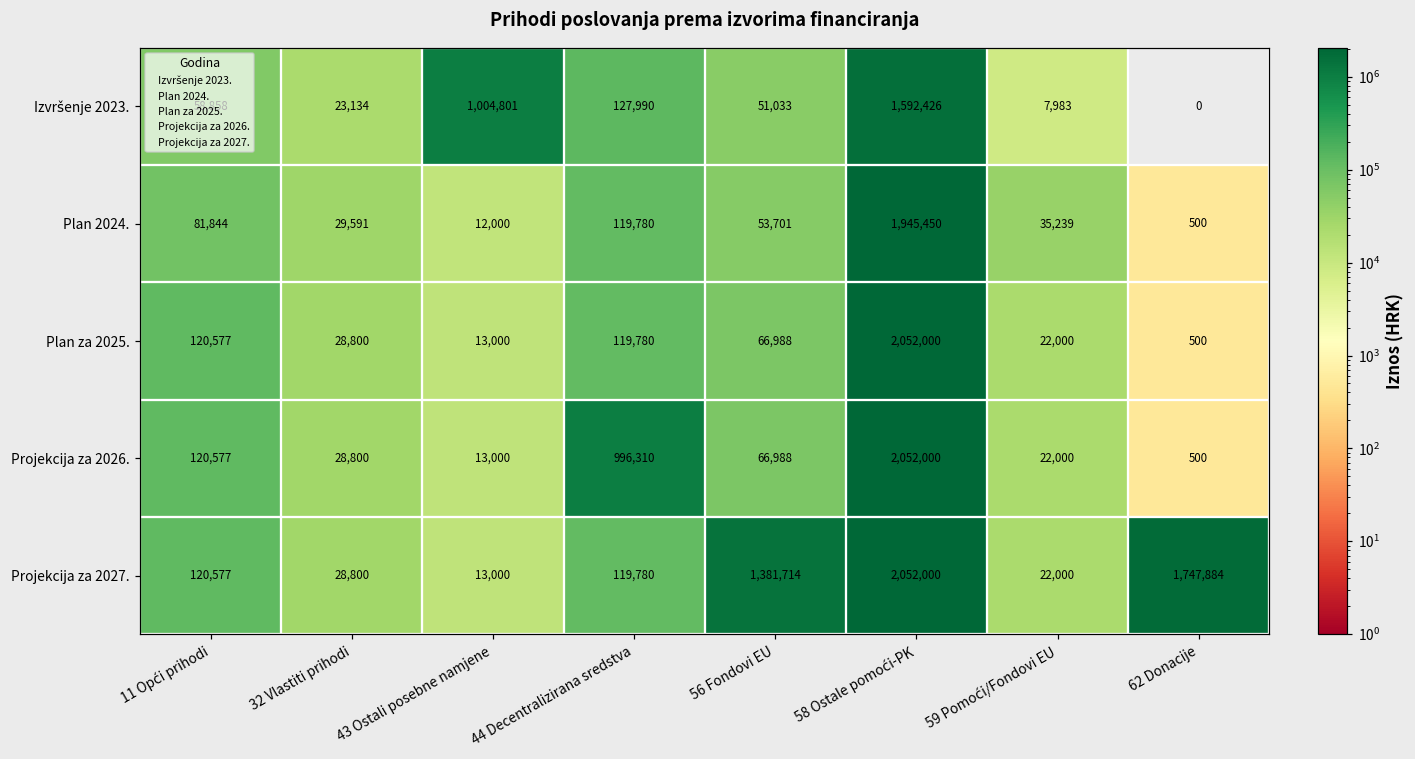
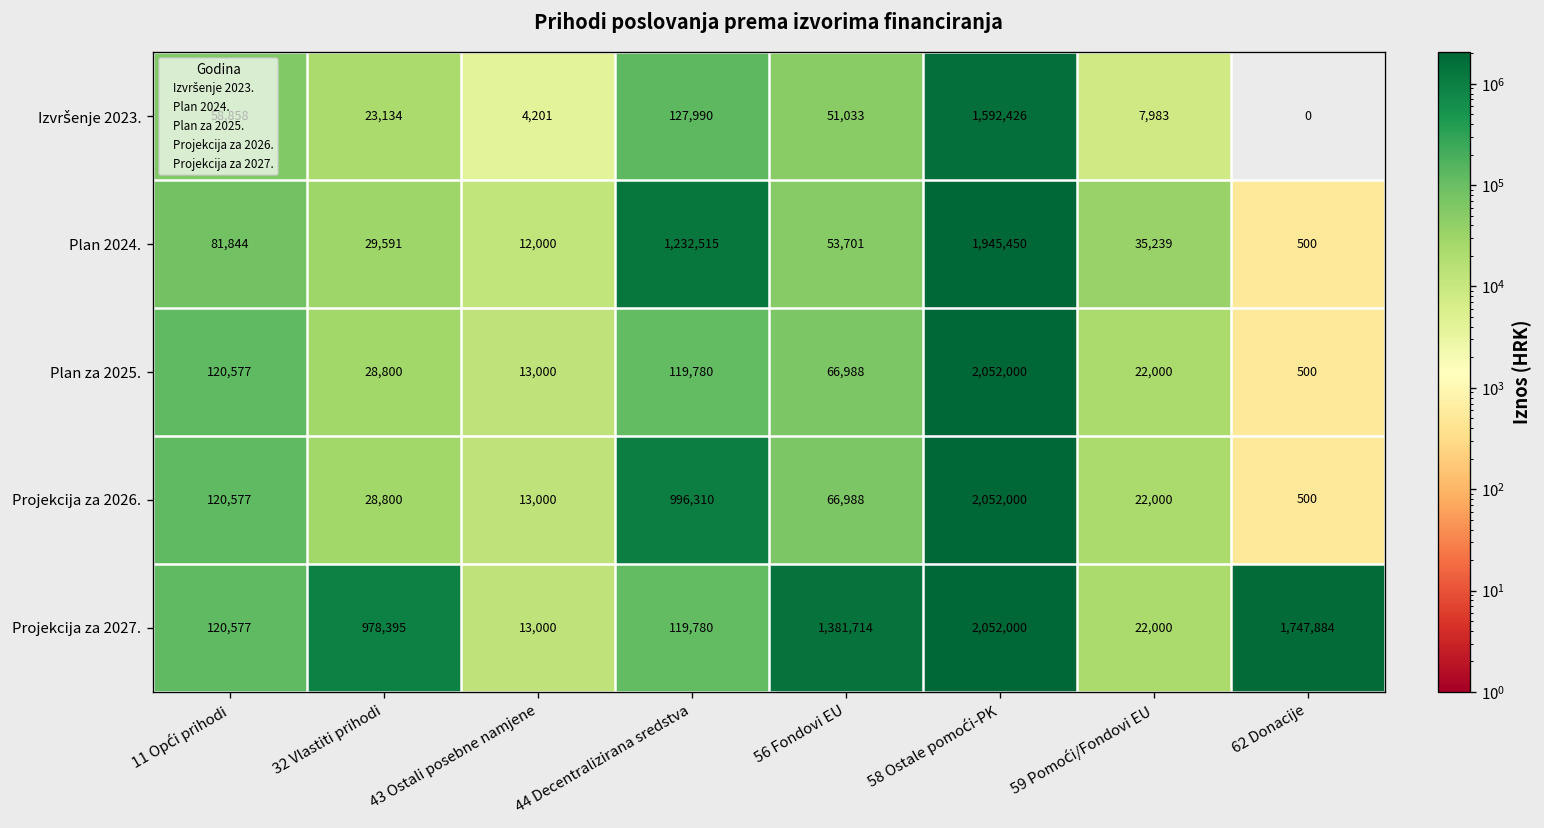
  {
    "Izvršenje 2023.": {
      "32 Vlastiti prihodi": "23,134",
-     "43 Ostali posebne namjene": "1,004,801",
+     "43 Ostali posebne namjene": "4,201",
      "44 Decentralizirana sredstva": "127,990",
      "56 Fondovi EU": "51,033",
      "58 Ostale pomoći-PK": "1,592,426",
      "59 Pomoći/Fondovi EU": "7,983",
      "62 Donacije": "0"
    },
    "Plan 2024.": {
      "11 Opći prihodi": "81,844",
      "32 Vlastiti prihodi": "29,591",
      "43 Ostali posebne namjene": "12,000",
-     "44 Decentralizirana sredstva": "119,780",
+     "44 Decentralizirana sredstva": "1,232,515",
      "56 Fondovi EU": "53,701",
      "58 Ostale pomoći-PK": "1,945,450",
      "59 Pomoći/Fondovi EU": "35,239",
      "62 Donacije": "500"
    },
    "Plan za 2025.": {
      "11 Opći prihodi": "120,577",
      "32 Vlastiti prihodi": "28,800",
      "43 Ostali posebne namjene": "13,000",
      "44 Decentralizirana sredstva": "119,780",
      "56 Fondovi EU": "66,988",
      "58 Ostale pomoći-PK": "2,052,000",
      "59 Pomoći/Fondovi EU": "22,000",
      "62 Donacije": "500"
    },
    "Projekcija za 2026.": {
      "11 Opći prihodi": "120,577",
      "32 Vlastiti prihodi": "28,800",
      "43 Ostali posebne namjene": "13,000",
      "44 Decentralizirana sredstva": "996,310",
      "56 Fondovi EU": "66,988",
      "58 Ostale pomoći-PK": "2,052,000",
      "59 Pomoći/Fondovi EU": "22,000",
      "62 Donacije": "500"
    },
    "Projekcija za 2027.": {
      "11 Opći prihodi": "120,577",
-     "32 Vlastiti prihodi": "28,800",
+     "32 Vlastiti prihodi": "978,395",
      "43 Ostali posebne namjene": "13,000",
      "44 Decentralizirana sredstva": "119,780",
      "56 Fondovi EU": "1,381,714",
      "58 Ostale pomoći-PK": "2,052,000",
      "59 Pomoći/Fondovi EU": "22,000",
      "62 Donacije": "1,747,884"
    }
  }
